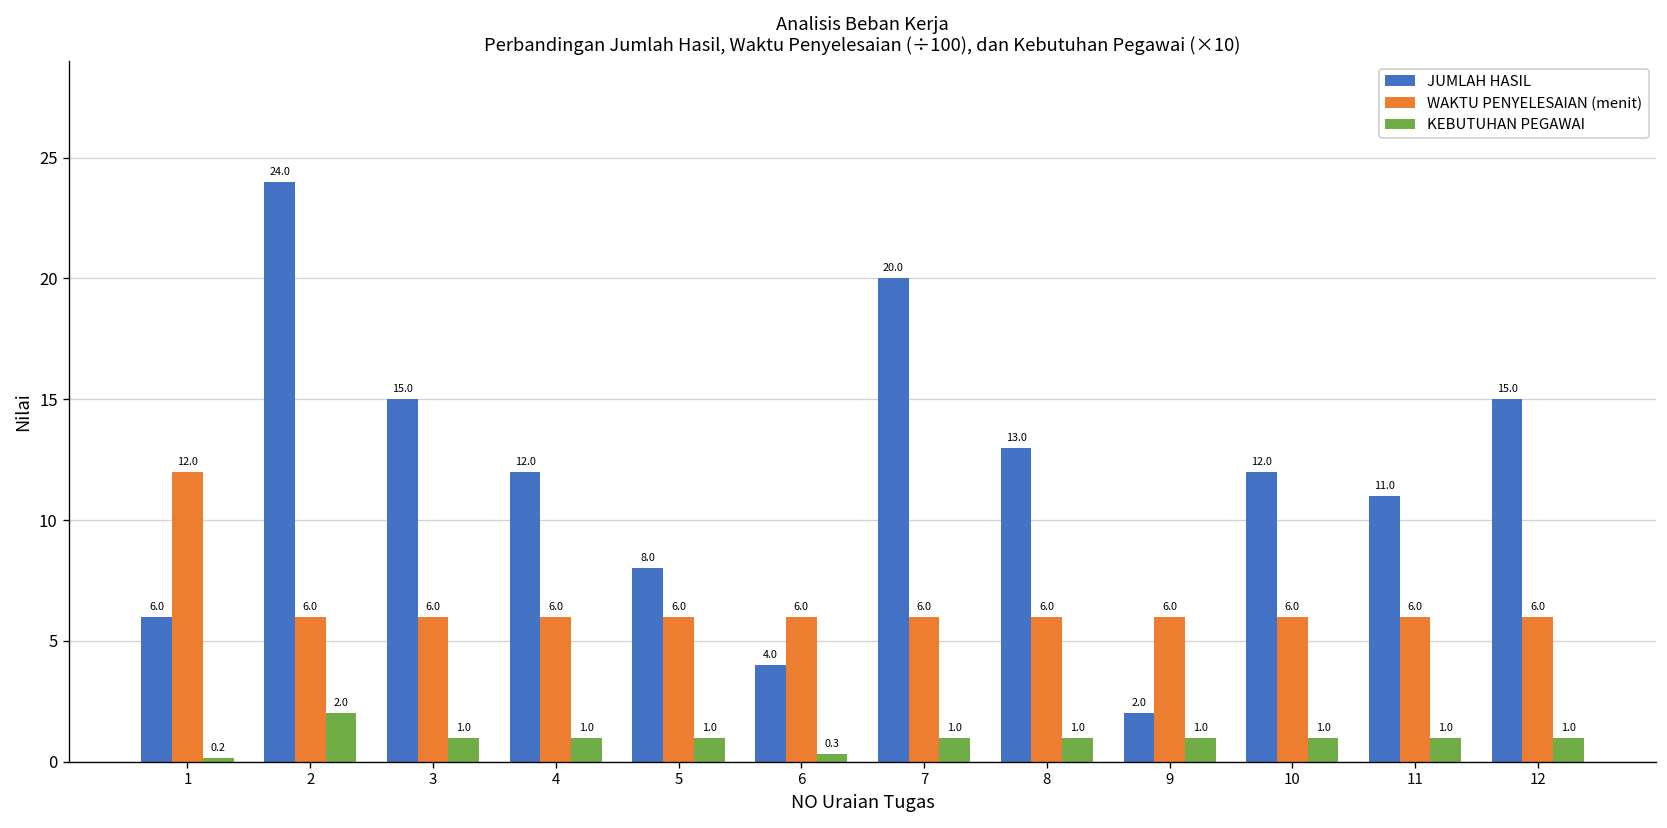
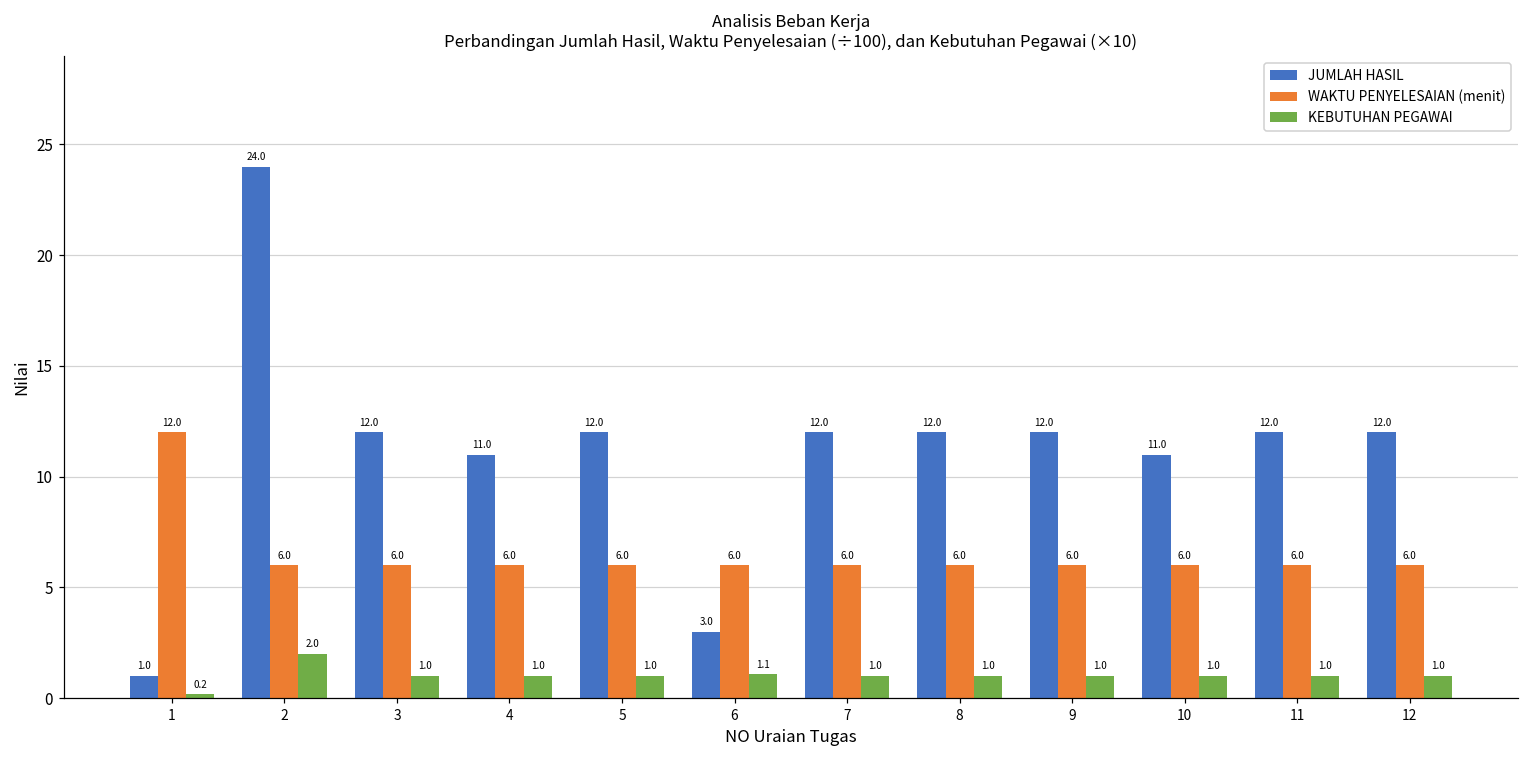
  {
    "JUMLAH HASIL": {
-     "1": 6.0,
+     "1": 1.0,
      "2": 24.0,
-     "3": 15.0,
-     "4": 12.0,
-     "5": 8.0,
-     "6": 4.0,
-     "7": 20.0,
-     "8": 13.0,
-     "9": 2.0,
-     "10": 12.0,
-     "11": 11.0,
-     "12": 15.0
+     "3": 12.0,
+     "4": 11.0,
+     "5": 12.0,
+     "6": 3.0,
+     "7": 12.0,
+     "8": 12.0,
+     "9": 12.0,
+     "10": 11.0,
+     "11": 12.0,
+     "12": 12.0
    },
    "WAKTU PENYELESAIAN (menit)": {
      "1": 12.0,
      "2": 6.0,
      "3": 6.0,
      "4": 6.0,
      "5": 6.0,
      "6": 6.0,
      "7": 6.0,
      "8": 6.0,
      "9": 6.0,
      "10": 6.0,
      "11": 6.0,
      "12": 6.0
    },
    "KEBUTUHAN PEGAWAI": {
      "1": 0.2,
      "2": 2.0,
      "3": 1.0,
      "4": 1.0,
      "5": 1.0,
-     "6": 0.3,
+     "6": 1.1,
      "7": 1.0,
      "8": 1.0,
      "9": 1.0,
      "10": 1.0,
      "11": 1.0,
      "12": 1.0
    }
  }
